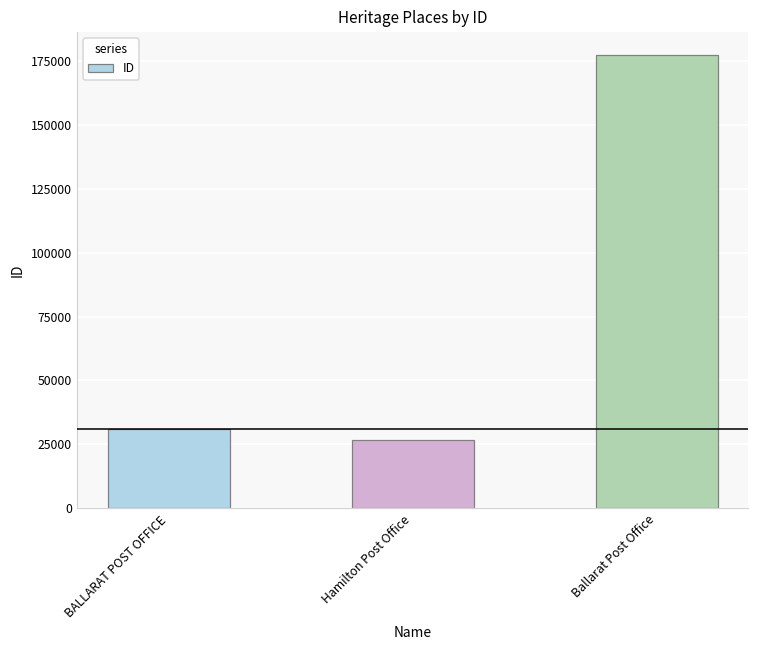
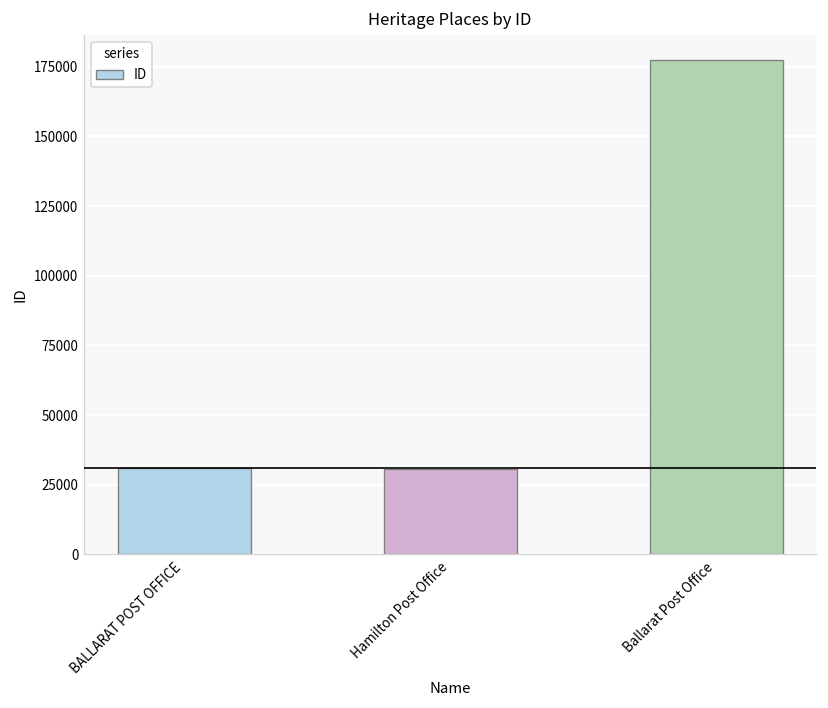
  {
    "BALLARAT POST OFFICE": 31000,
-   "Hamilton Post Office": 27000,
+   "Hamilton Post Office": 30000,
    "Ballarat Post Office": 177000
  }
